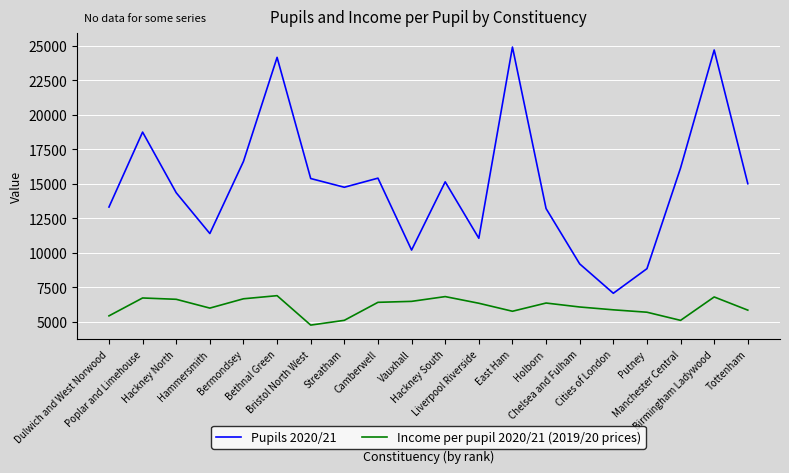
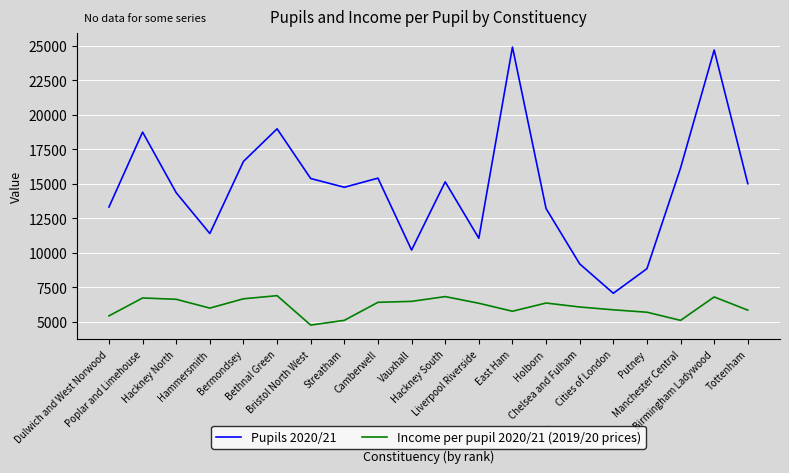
  {
    "Pupils 2020/21": {
      "Dulwich and West Norwood": 13300,
      "Poplar and Limehouse": 18700,
      "Hackney North": 14400,
      "Hammersmith": 11400,
      "Bermondsey": 16600,
-     "Bethnal Green": 24200,
+     "Bethnal Green": 19000,
      "Bristol North West": 15400,
      "Streatham": 14800,
      "Camberwell": 15400,
      "Vauxhall": 10200,
      "Hackney South": 15100,
      "Liverpool Riverside": 11100,
      "East Ham": 24900,
      "Holborn": 13200,
      "Chelsea and Fulham": 9200,
      "Cities of London": 7100,
      "Putney": 8900,
      "Manchester Central": 16100,
      "Birmingham Ladywood": 24700,
      "Tottenham": 15000
    },
    "Income per pupil 2020/21 (2019/20 prices)": {
      "Dulwich and West Norwood": 5400,
      "Poplar and Limehouse": 6700,
      "Hackney North": 6600,
      "Hammersmith": 6000,
      "Bermondsey": 6700,
      "Bethnal Green": 6900,
      "Bristol North West": 4800,
      "Streatham": 5100,
      "Camberwell": 6400,
      "Vauxhall": 6500,
      "Hackney South": 6800,
      "Liverpool Riverside": 6300,
      "East Ham": 5800,
      "Holborn": 6400,
      "Chelsea and Fulham": 6100,
      "Cities of London": 5900,
      "Putney": 5700,
      "Manchester Central": 5100,
      "Birmingham Ladywood": 6800,
      "Tottenham": 5800
    }
  }
